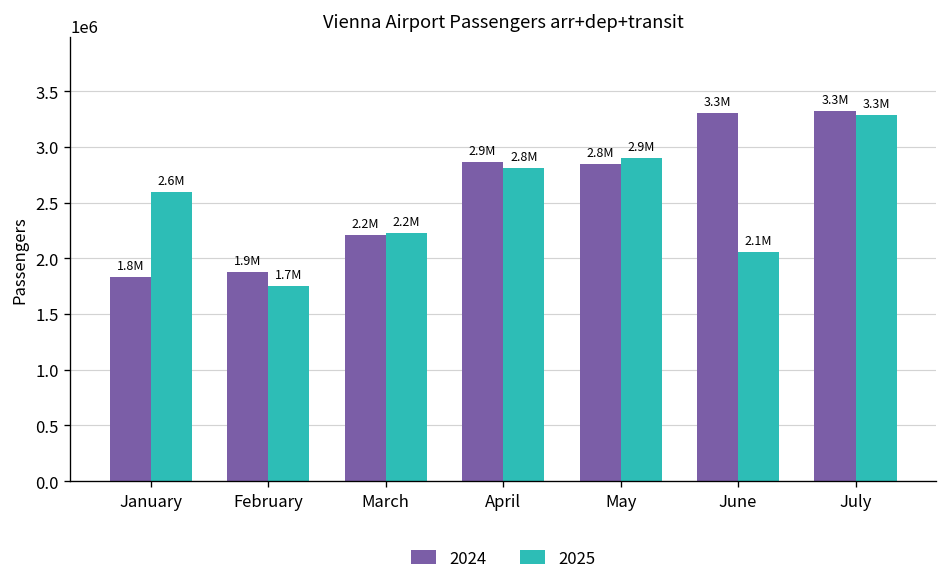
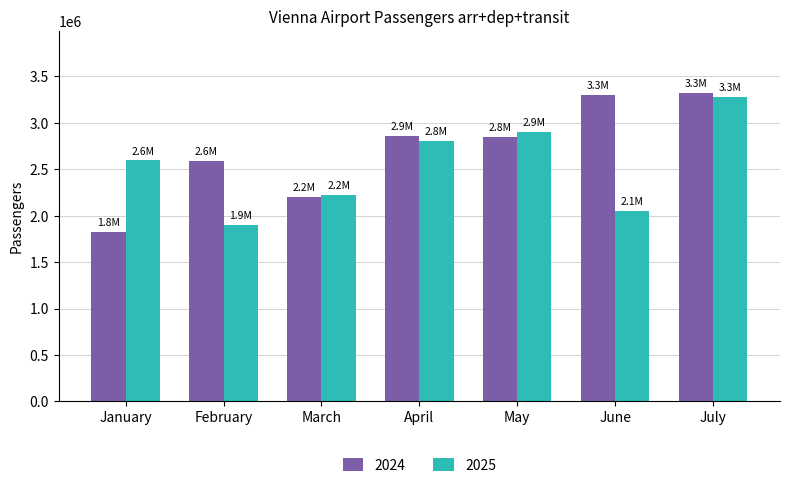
  {
    "2024": {
      "January": "1.8M",
-     "February": "1.9M",
+     "February": "2.6M",
      "March": "2.2M",
      "April": "2.9M",
      "May": "2.8M",
      "June": "3.3M",
      "July": "3.3M"
    },
    "2025": {
      "January": "2.6M",
-     "February": "1.7M",
+     "February": "1.9M",
      "March": "2.2M",
      "April": "2.8M",
      "May": "2.9M",
      "June": "2.1M",
      "July": "3.3M"
    }
  }
